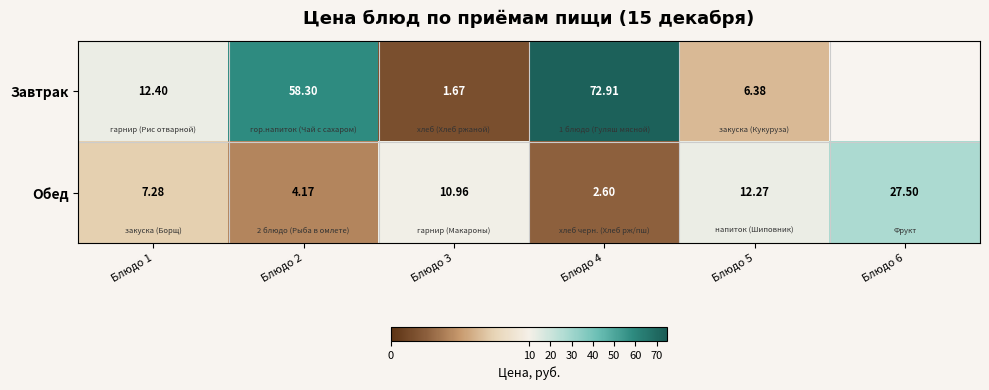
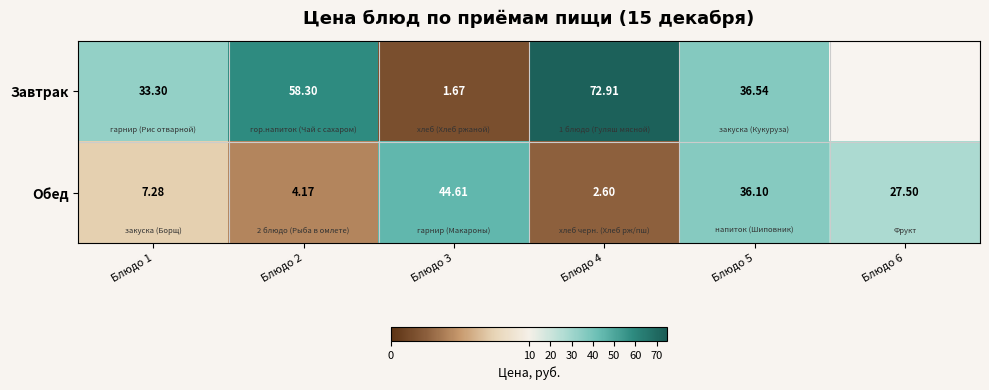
  {
    "Завтрак": {
-     "Блюдо 1": 12.40,
+     "Блюдо 1": 33.30,
      "Блюдо 4": 72.91,
-     "Блюдо 5": 6.38
+     "Блюдо 5": 36.54
    },
    "Обед": {
-     "Блюдо 3": 10.96,
-     "Блюдо 5": 12.27
+     "Блюдо 3": 44.61,
+     "Блюдо 5": 36.10
    }
  }
